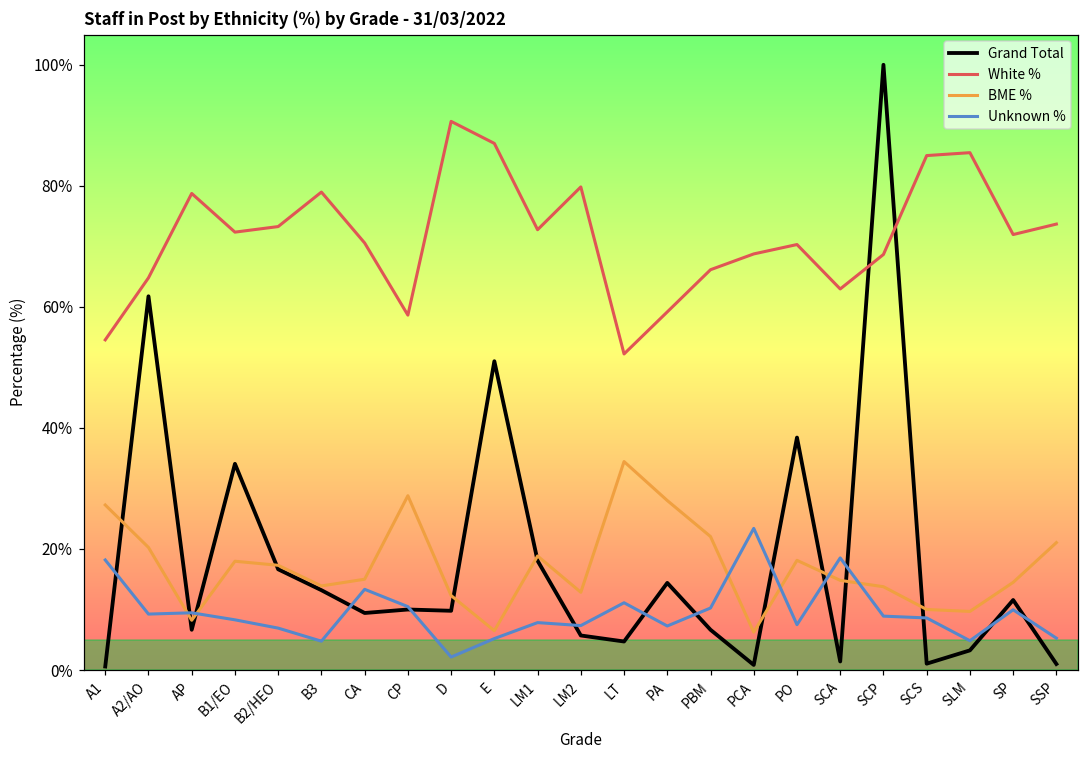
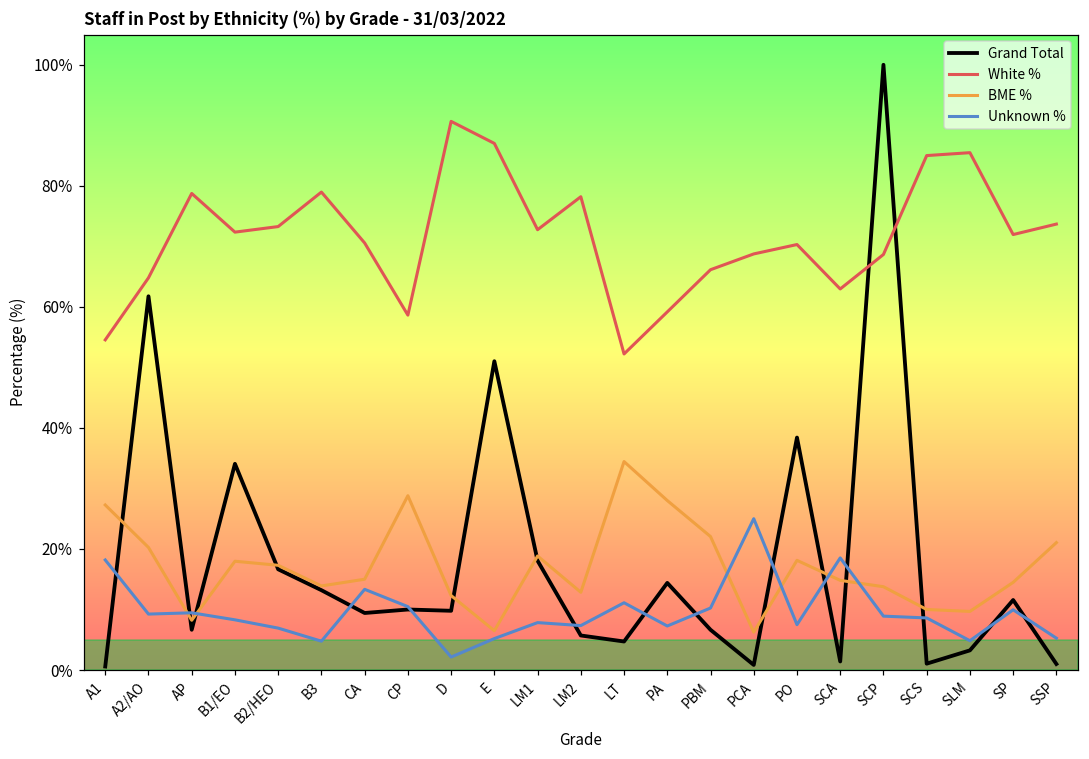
  {
    "Grand Total": {
      "A1": "1%",
      "A2/AO": "62%",
      "AP": "7%",
      "B1/EO": "34%",
      "B2/HEO": "17%",
      "B3": "13%",
      "CA": "9%",
      "CP": "10%",
      "D": "10%",
      "E": "51%",
      "LM1": "18%",
      "LM2": "6%",
      "LT": "5%",
      "PA": "14%",
      "PBM": "7%",
      "PCA": "1%",
      "PO": "38%",
      "SCA": "1%",
      "SCP": "100%",
      "SCS": "1%",
      "SLM": "3%",
      "SP": "12%",
      "SSP": "1%"
    },
    "White %": {
      "A1": "55%",
      "A2/AO": "65%",
      "AP": "79%",
      "B1/EO": "72%",
      "B2/HEO": "73%",
      "B3": "79%",
      "CA": "71%",
      "CP": "59%",
      "D": "91%",
      "E": "87%",
      "LM1": "73%",
-     "LM2": "80%",
+     "LM2": "78%",
      "LT": "52%",
      "PA": "59%",
      "PBM": "66%",
      "PCA": "69%",
      "PO": "70%",
      "SCA": "63%",
      "SCP": "69%",
      "SCS": "85%",
      "SLM": "85%",
      "SP": "72%",
      "SSP": "74%"
    },
    "BME %": {
      "A1": "27%",
      "A2/AO": "20%",
      "AP": "8%",
      "B1/EO": "18%",
      "B2/HEO": "17%",
      "B3": "14%",
      "CA": "15%",
      "CP": "29%",
      "D": "12%",
      "E": "6%",
      "LM1": "19%",
      "LM2": "13%",
      "LT": "34%",
      "PA": "28%",
      "PBM": "22%",
      "PCA": "6%",
      "PO": "18%",
      "SCA": "15%",
      "SCP": "14%",
      "SCS": "10%",
      "SLM": "10%",
      "SP": "14%",
      "SSP": "21%"
    },
    "Unknown %": {
      "A1": "18%",
      "A2/AO": "9%",
      "AP": "9%",
      "B1/EO": "8%",
      "B2/HEO": "7%",
      "B3": "5%",
      "CA": "13%",
      "CP": "10%",
      "D": "2%",
      "E": "5%",
      "LM1": "8%",
      "LM2": "7%",
      "LT": "11%",
      "PA": "7%",
      "PBM": "10%",
-     "PCA": "23%",
+     "PCA": "25%",
      "PO": "7%",
      "SCA": "19%",
      "SCP": "9%",
      "SCS": "9%",
      "SLM": "5%",
      "SP": "10%",
      "SSP": "5%"
    }
  }
